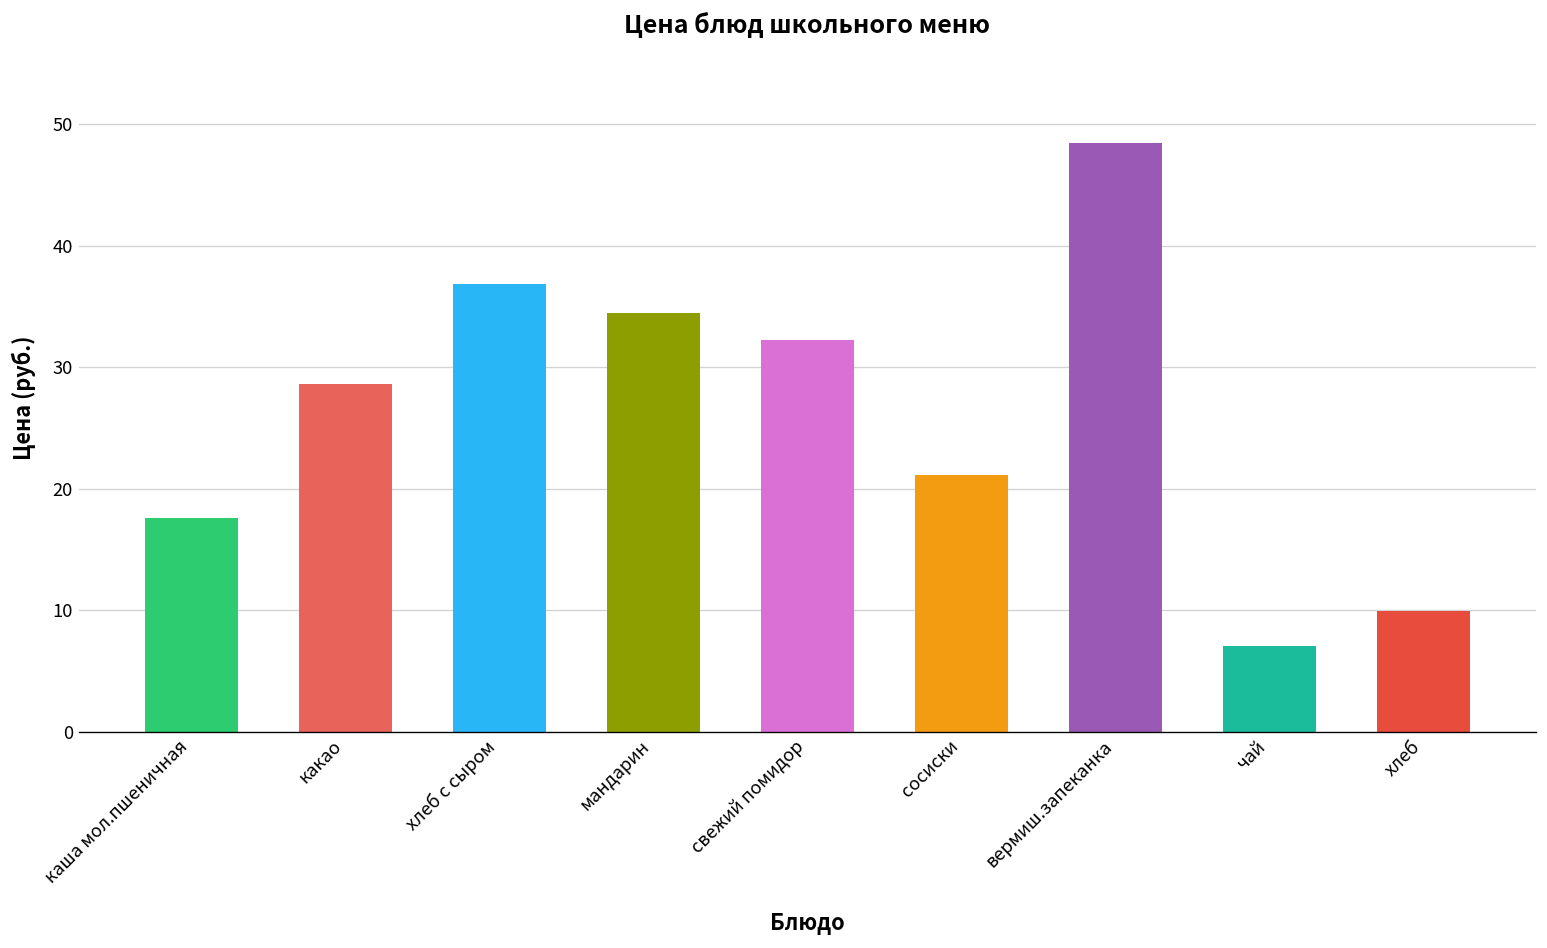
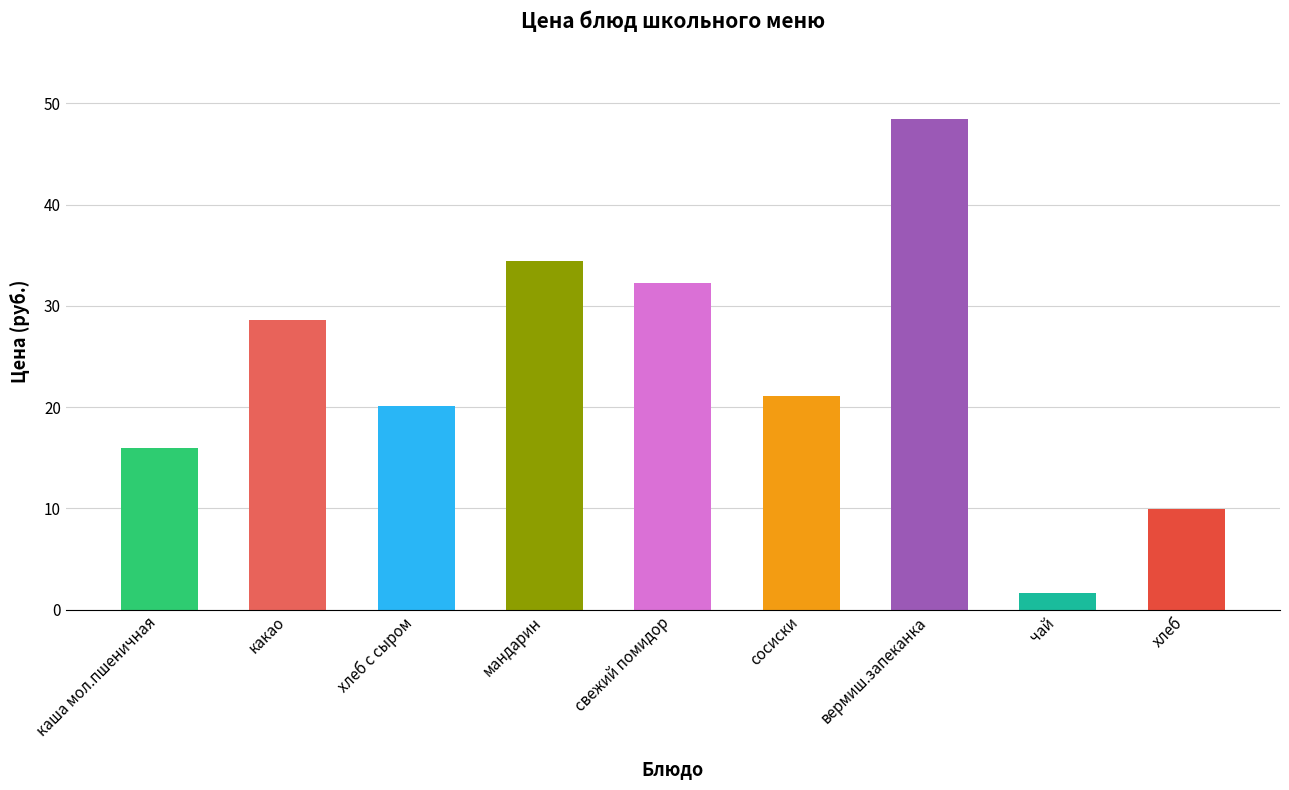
  {
-   "каша мол.пшеничная": 17.5,
+   "каша мол.пшеничная": 16.0,
    "какао": 28.6,
-   "хлеб с сыром": 36.8,
+   "хлеб с сыром": 20.1,
    "мандарин": 34.4,
    "свежий помидор": 32.2,
    "сосиски": 21.1,
    "вермиш.запеканка": 48.4,
-   "чай": 7.0,
+   "чай": 1.7,
    "хлеб": 9.9
  }
